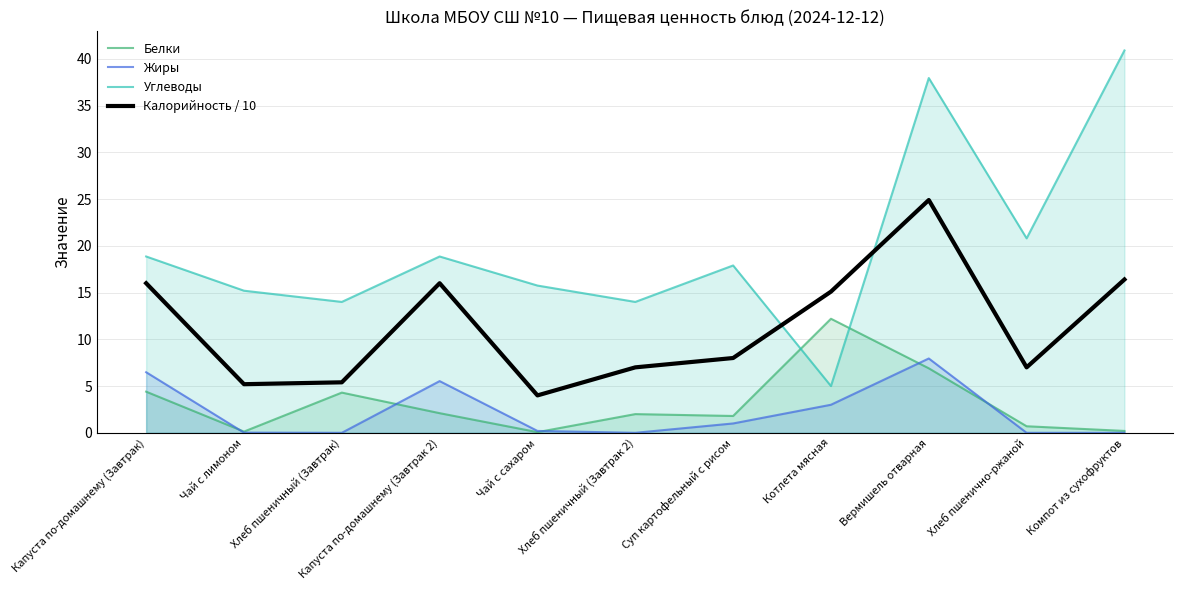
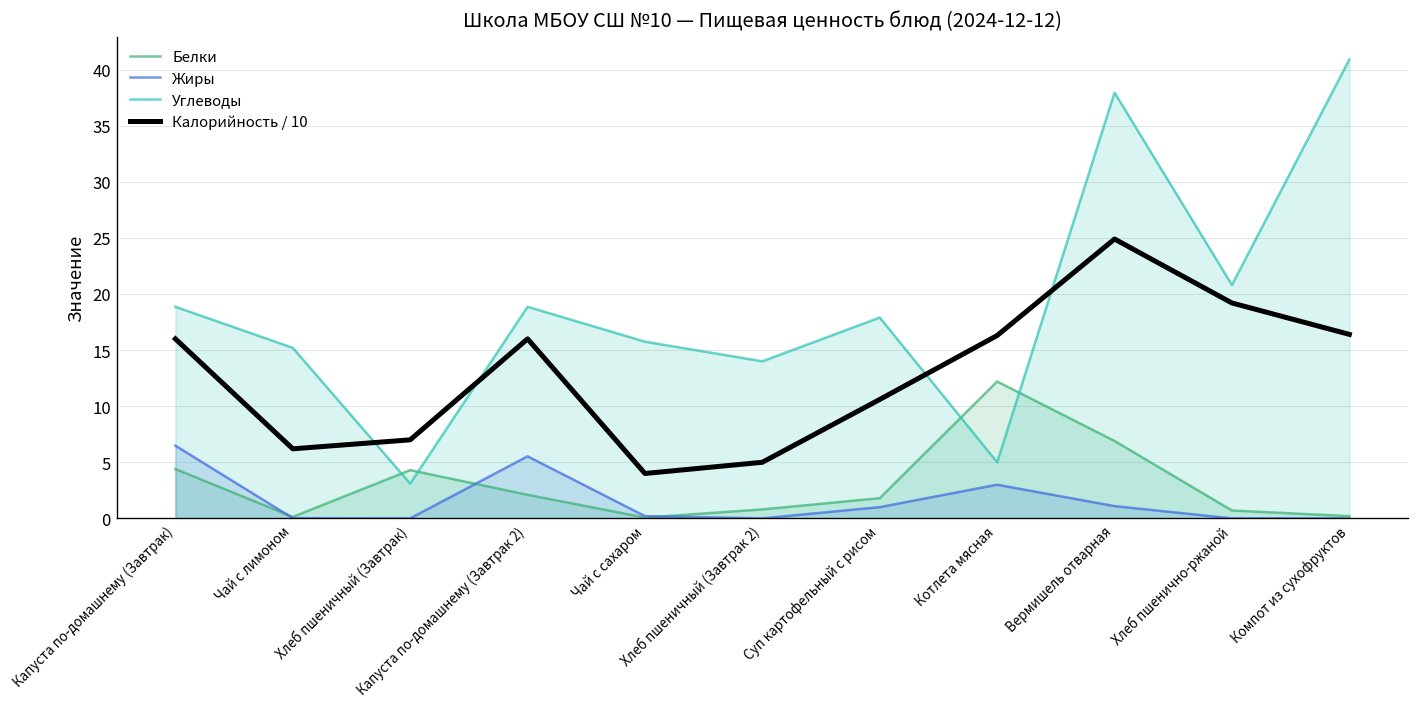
  {
    "Белки": {
      "Капуста по-домашнему (Завтрак)": 4,
      "Хлеб пшеничный (Завтрак)": 4,
      "Капуста по-домашнему (Завтрак 2)": 2,
-     "Хлеб пшеничный (Завтрак 2)": 2,
+     "Хлеб пшеничный (Завтрак 2)": 1,
      "Суп картофельный с рисом": 2,
      "Котлета мясная": 12,
      "Вермишель отварная": 7,
      "Хлеб пшенично-ржаной": 1
    },
    "Жиры": {
      "Капуста по-домашнему (Завтрак)": 6,
      "Хлеб пшеничный (Завтрак)": 0,
      "Капуста по-домашнему (Завтрак 2)": 6,
      "Хлеб пшеничный (Завтрак 2)": 0,
      "Суп картофельный с рисом": 1,
      "Котлета мясная": 3,
-     "Вермишель отварная": 8,
+     "Вермишель отварная": 1,
      "Хлеб пшенично-ржаной": 0
    },
    "Углеводы": {
      "Капуста по-домашнему (Завтрак)": 19,
      "Чай с лимоном": 15,
-     "Хлеб пшеничный (Завтрак)": 14,
+     "Хлеб пшеничный (Завтрак)": 3,
      "Капуста по-домашнему (Завтрак 2)": 19,
      "Чай с сахаром": 16,
      "Хлеб пшеничный (Завтрак 2)": 14,
      "Суп картофельный с рисом": 18,
      "Котлета мясная": 5,
      "Вермишель отварная": 38,
      "Хлеб пшенично-ржаной": 21,
      "Компот из сухофруктов": 41
    },
    "Калорийность / 10": {
      "Капуста по-домашнему (Завтрак)": 16,
-     "Чай с лимоном": 5,
-     "Хлеб пшеничный (Завтрак)": 5,
+     "Чай с лимоном": 6,
+     "Хлеб пшеничный (Завтрак)": 7,
      "Капуста по-домашнему (Завтрак 2)": 16,
      "Чай с сахаром": 4,
-     "Хлеб пшеничный (Завтрак 2)": 7,
-     "Суп картофельный с рисом": 8,
-     "Котлета мясная": 15,
+     "Хлеб пшеничный (Завтрак 2)": 5,
+     "Суп картофельный с рисом": 11,
+     "Котлета мясная": 16,
      "Вермишель отварная": 25,
-     "Хлеб пшенично-ржаной": 7,
+     "Хлеб пшенично-ржаной": 19,
      "Компот из сухофруктов": 16
    }
  }
